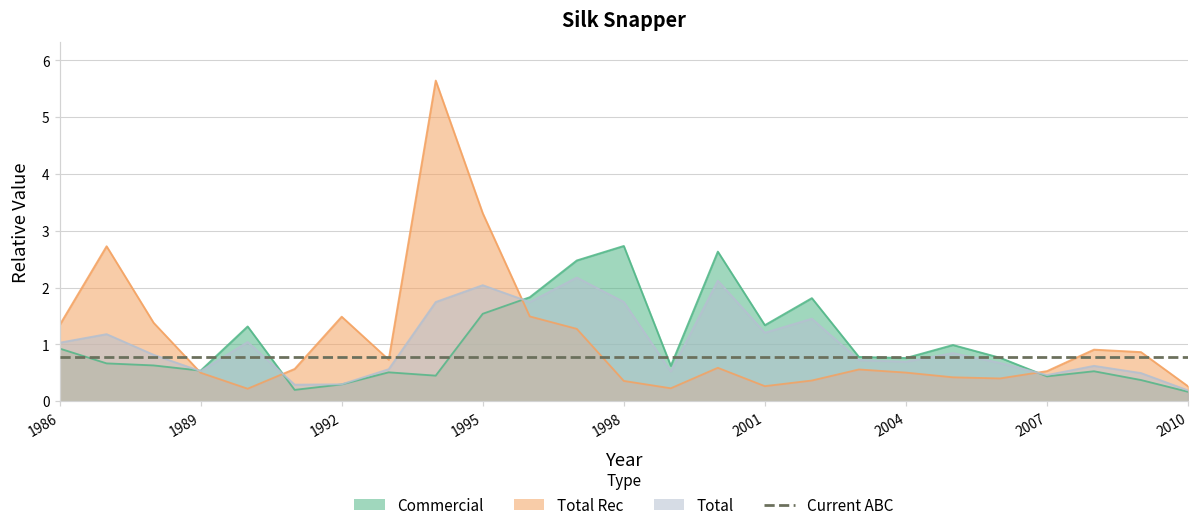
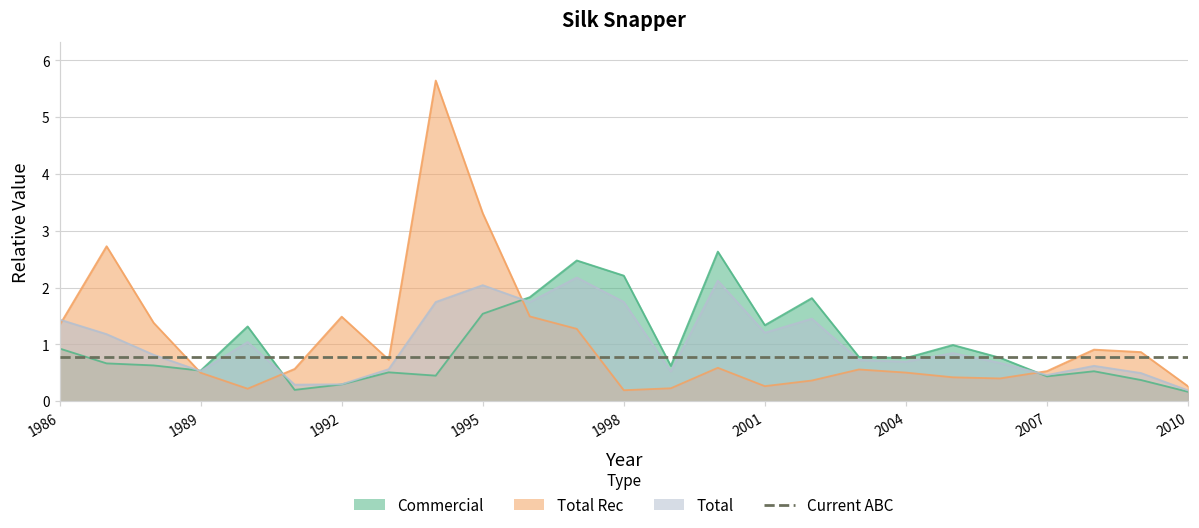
  {
    "Commercial": {
      "1986": 0.9,
      "1995": 1.5,
-     "1998": 2.7,
+     "1998": 2.2,
      "2001": 1.3
    },
    "Total Rec": {
      "1986": 1.3,
      "1992": 1.5,
      "1995": 3.3,
-     "1998": 0.4,
+     "1998": 0.2,
      "2001": 0.3,
      "2004": 0.5,
      "2007": 0.5,
      "2010": 0.3
    },
    "Total": {
-     "1986": 1.0,
+     "1986": 1.4,
      "1995": 2.0,
      "1998": 1.7,
      "2001": 1.2,
      "2004": 0.7
    },
    "Current ABC": {
      "1986": 0.8,
      "1989": 0.8,
      "1992": 0.8,
      "1995": 0.8,
      "1998": 0.8,
      "2001": 0.8,
      "2007": 0.8,
      "2010": 0.8
    }
  }
